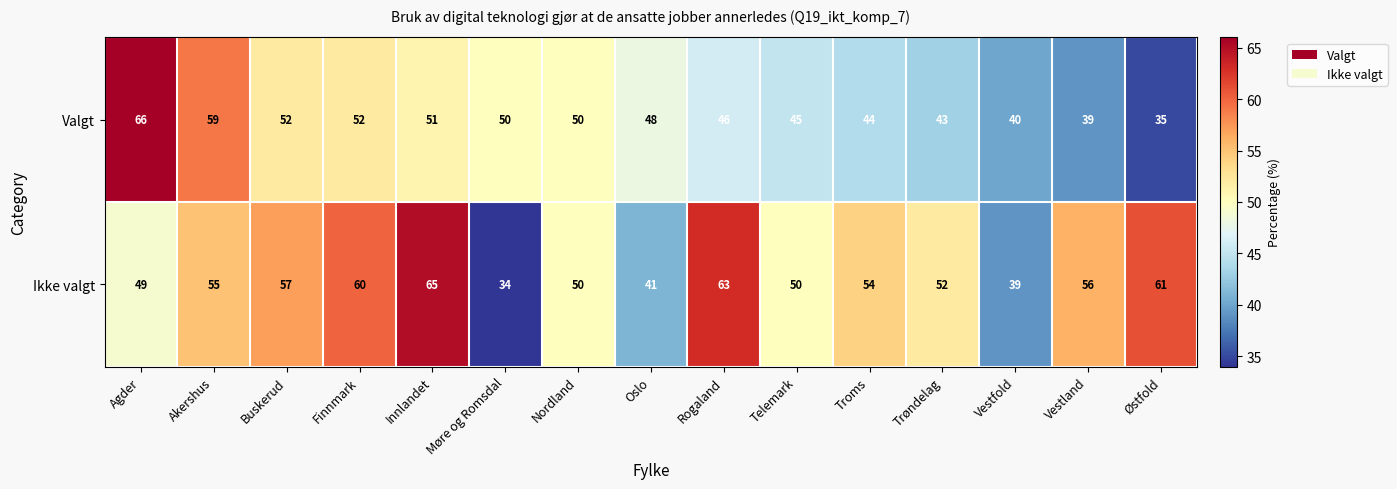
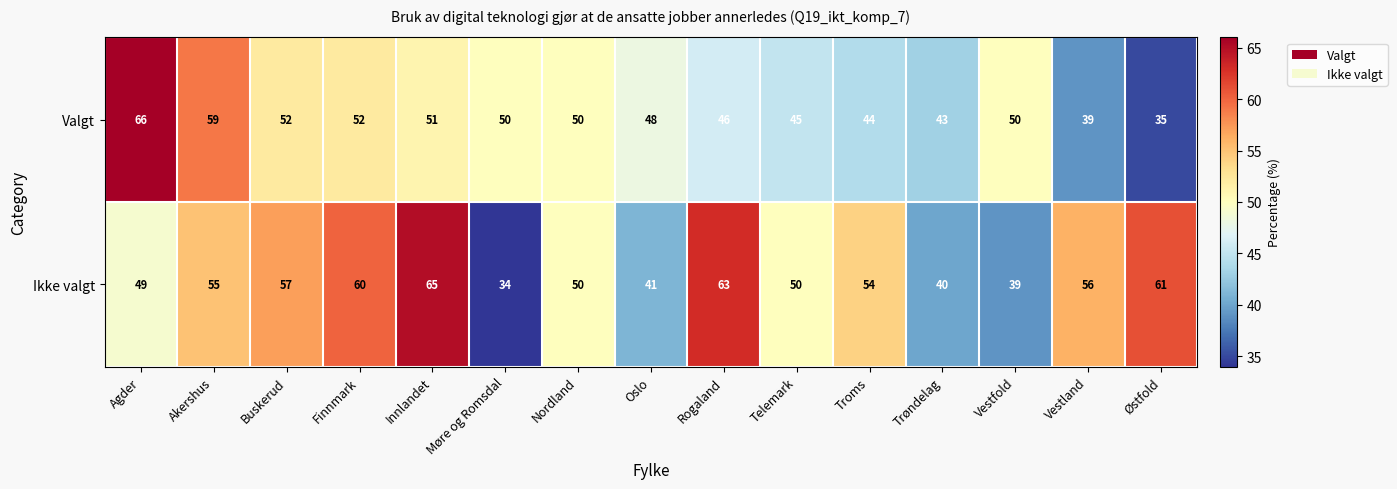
  {
    "Valgt": {
      "Agder": 66,
      "Akershus": 59,
      "Buskerud": 52,
      "Finnmark": 52,
      "Innlandet": 51,
      "Møre og Romsdal": 50,
      "Nordland": 50,
      "Oslo": 48,
      "Telemark": 45,
      "Troms": 44,
      "Trøndelag": 43,
-     "Vestfold": 40,
+     "Vestfold": 50,
      "Vestland": 39,
      "Østfold": 35
    },
    "Ikke valgt": {
      "Agder": 49,
      "Akershus": 55,
      "Buskerud": 57,
      "Finnmark": 60,
      "Innlandet": 65,
      "Møre og Romsdal": 34,
      "Nordland": 50,
      "Oslo": 41,
      "Rogaland": 63,
      "Telemark": 50,
      "Troms": 54,
-     "Trøndelag": 52,
+     "Trøndelag": 40,
      "Vestfold": 39,
      "Vestland": 56,
      "Østfold": 61
    }
  }
